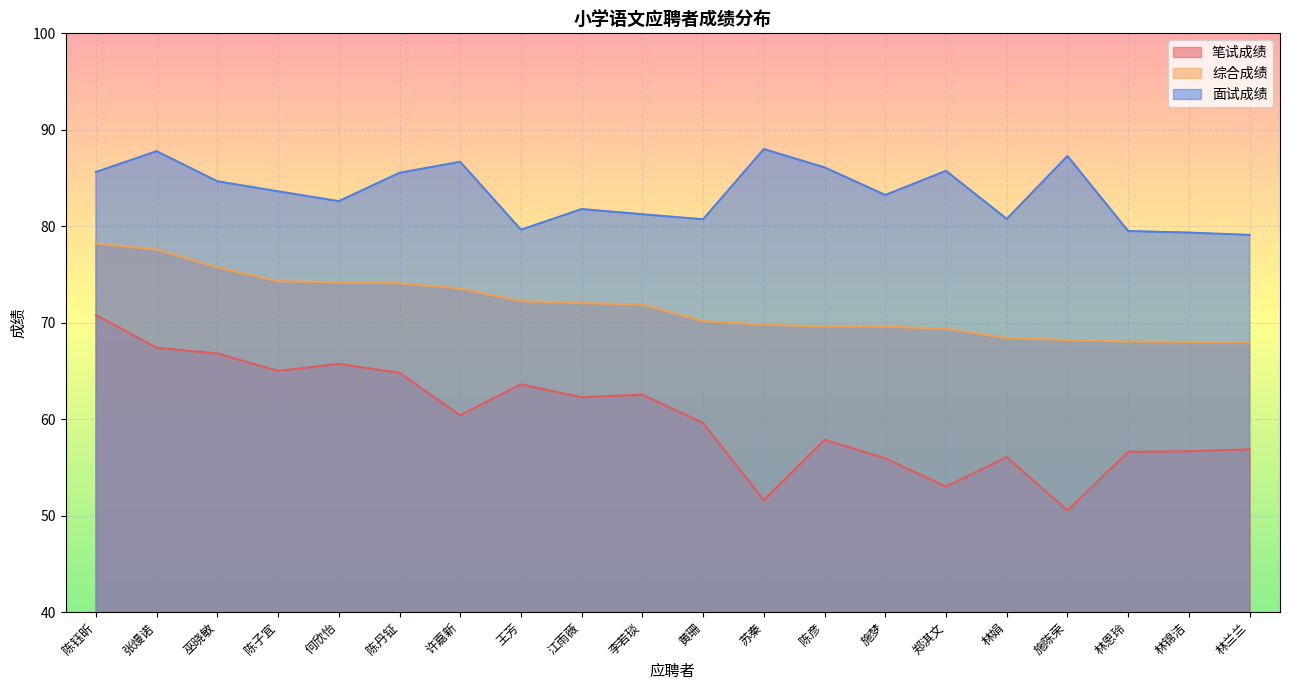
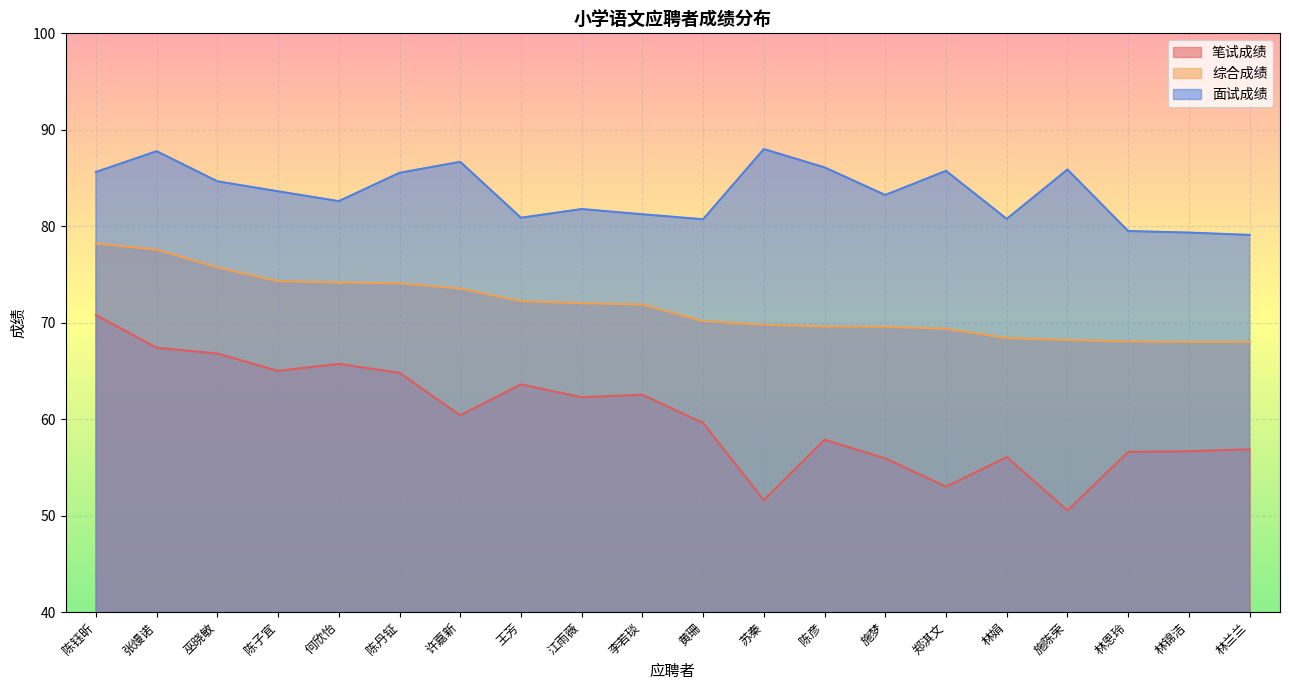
  {
    "面试成绩": {
      "陈钰昕": 86,
      "张熳诺": 88,
      "巫晓敏": 85,
      "陈子宜": 84,
      "何欣怡": 83,
      "陈丹钲": 86,
      "许嘉新": 87,
-     "王芳": 80,
+     "王芳": 81,
      "江雨薇": 82,
      "李若琰": 81,
      "黄珊": 81,
      "苏秦": 88,
      "陈彦": 86,
      "施梦": 83,
      "郑淇文": 86,
      "林娟": 81,
-     "施陈荣": 87,
+     "施陈荣": 86,
      "林恩玲": 80,
      "林锦洁": 79,
      "林兰兰": 79
    }
  }
